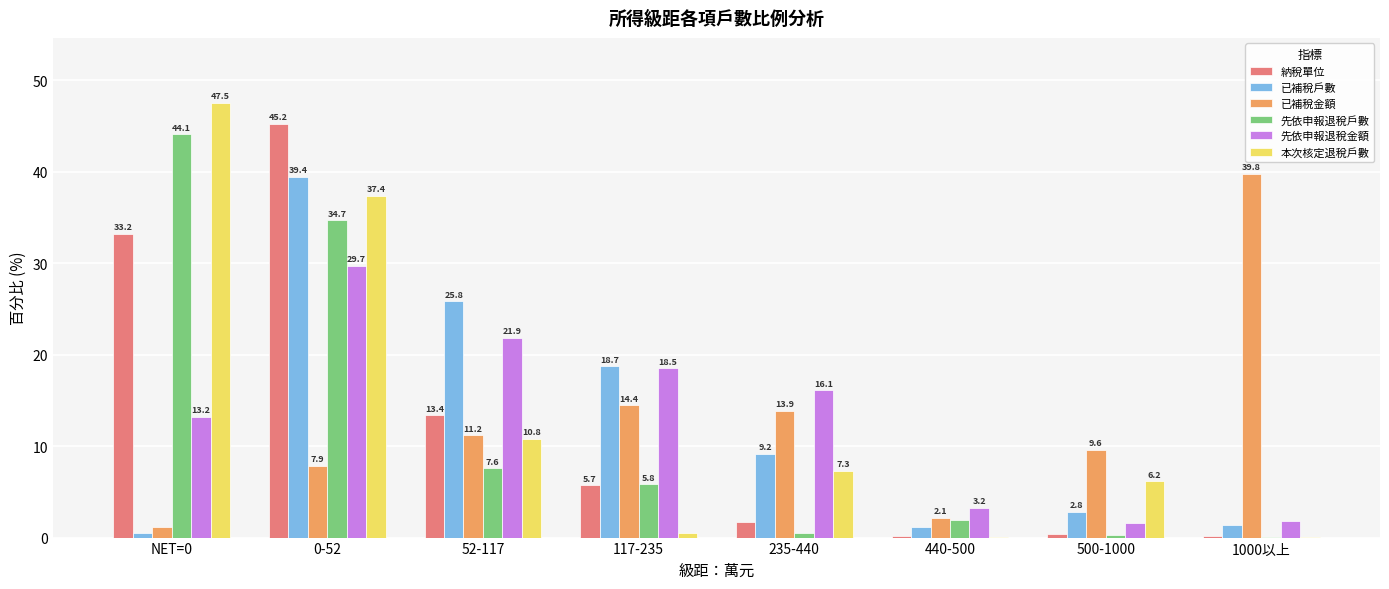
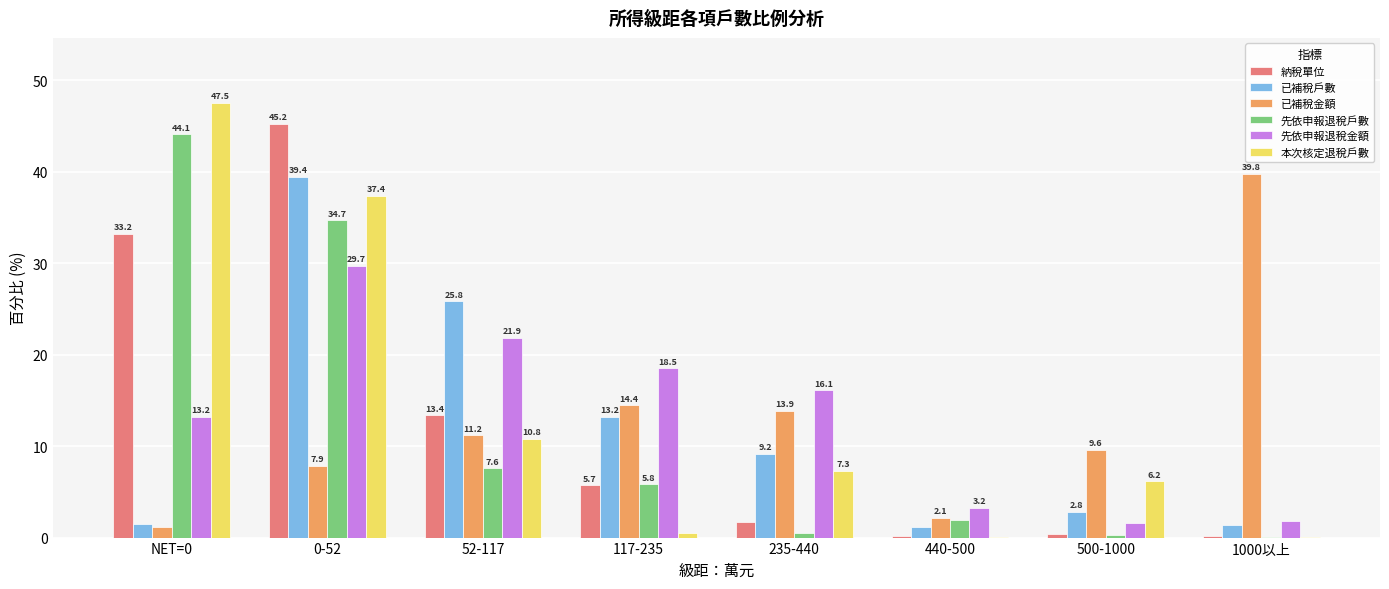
  {
    "已補稅戶數": {
-     "NET=0": 0,
+     "NET=0": 1,
      "0-52": 39.4,
      "52-117": 25.8,
-     "117-235": 18.7,
+     "117-235": 13.2,
      "235-440": 9.2,
      "500-1000": 2.8
    },
    "先依申報退稅戶數": {
      "NET=0": 44.1,
      "0-52": 34.7,
      "52-117": 7.6,
      "117-235": 5.8
    },
    "先依申報退稅金額": {
      "NET=0": 13.2,
      "0-52": 29.7,
      "52-117": 21.9,
      "117-235": 18.5,
      "235-440": 16.1,
      "440-500": 3.2
    },
    "本次核定退稅戶數": {
      "NET=0": 47.5,
      "0-52": 37.4,
      "52-117": 10.8,
      "235-440": 7.3,
      "500-1000": 6.2
    }
  }
